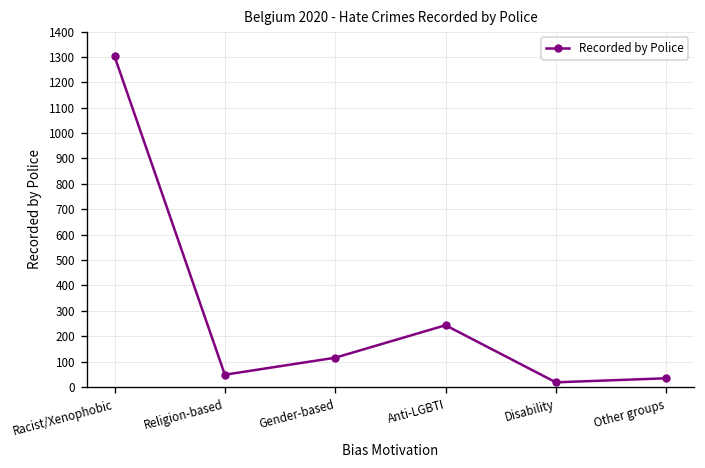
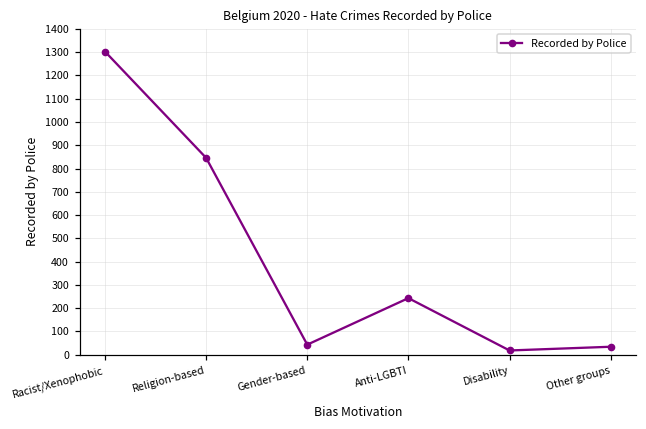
  {
    "Racist/Xenophobic": 1300,
-   "Religion-based": 50,
-   "Gender-based": 120,
+   "Religion-based": 850,
+   "Gender-based": 40,
    "Anti-LGBTI": 240,
    "Disability": 20,
    "Other groups": 30
  }
